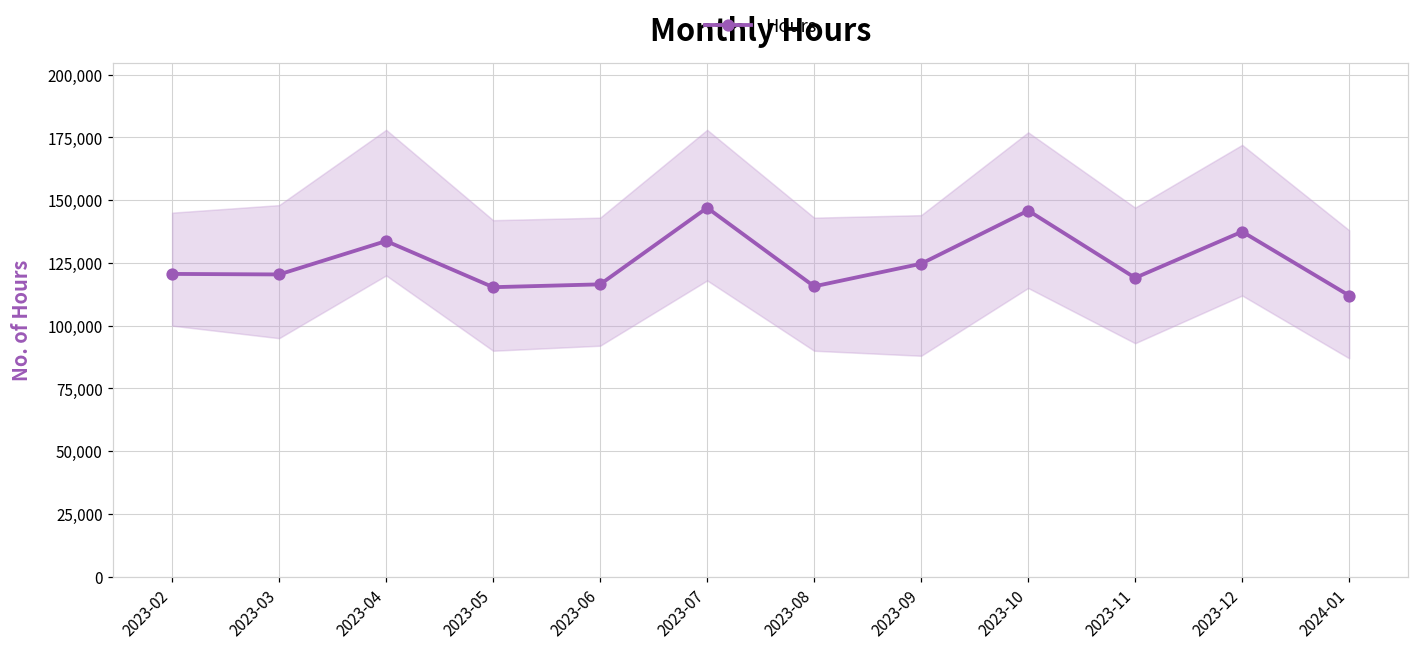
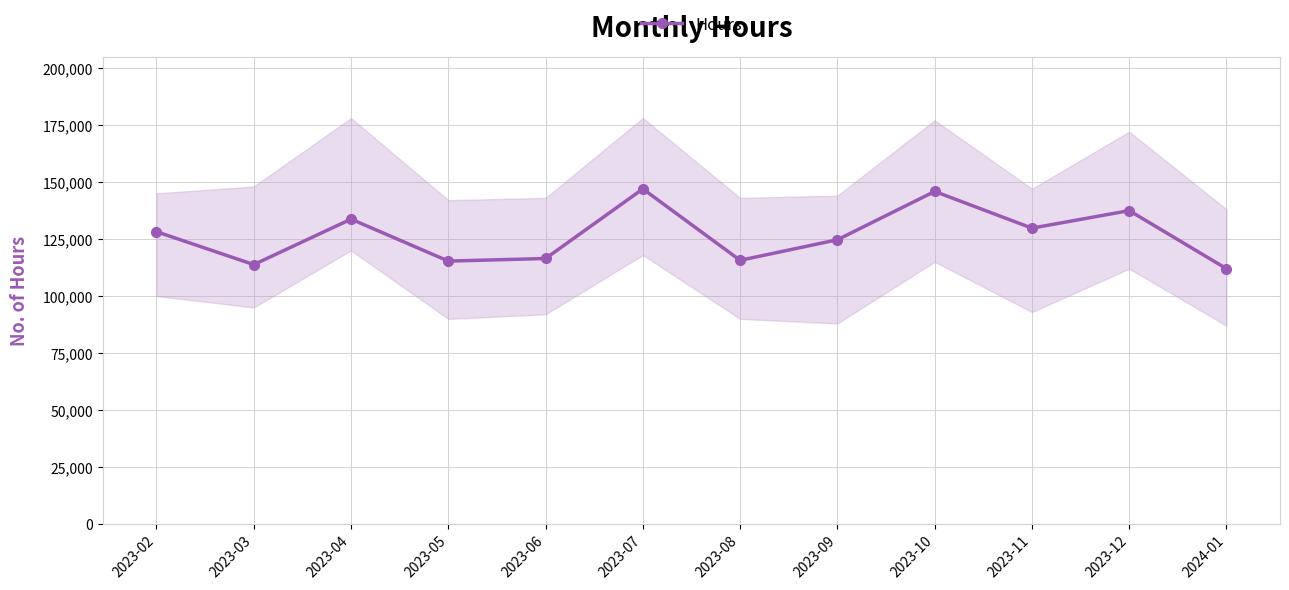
  {
    "Hours": {
-     "2023-02": "121,000",
-     "2023-03": "120,000",
+     "2023-02": "128,000",
+     "2023-03": "114,000",
      "2023-04": "134,000",
      "2023-05": "115,000",
      "2023-06": "116,000",
      "2023-07": "147,000",
      "2023-08": "116,000",
      "2023-09": "125,000",
      "2023-10": "146,000",
-     "2023-11": "119,000",
+     "2023-11": "130,000",
      "2023-12": "137,000",
      "2024-01": "112,000"
    }
  }
